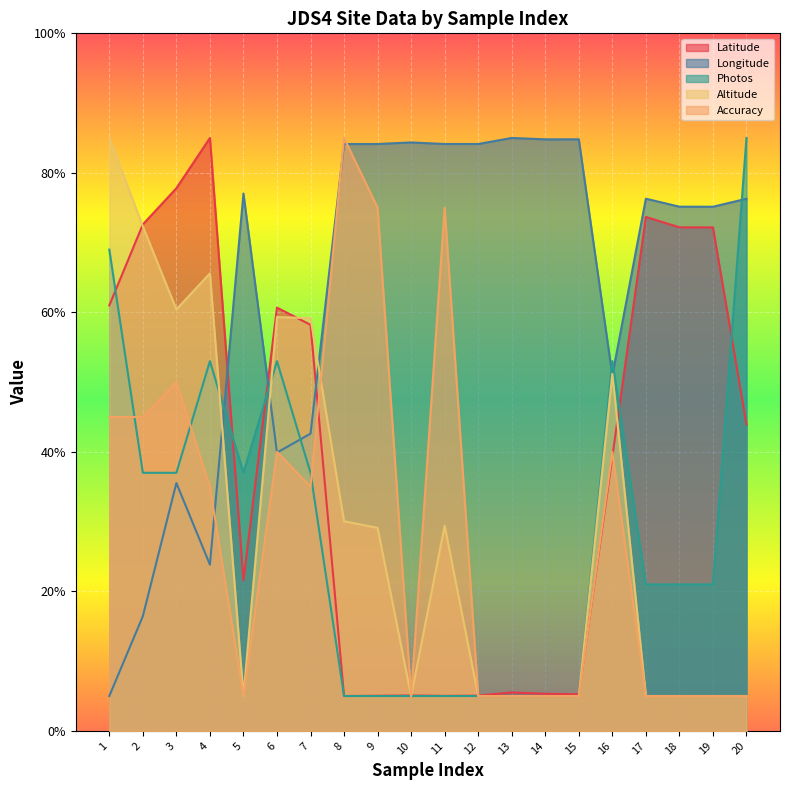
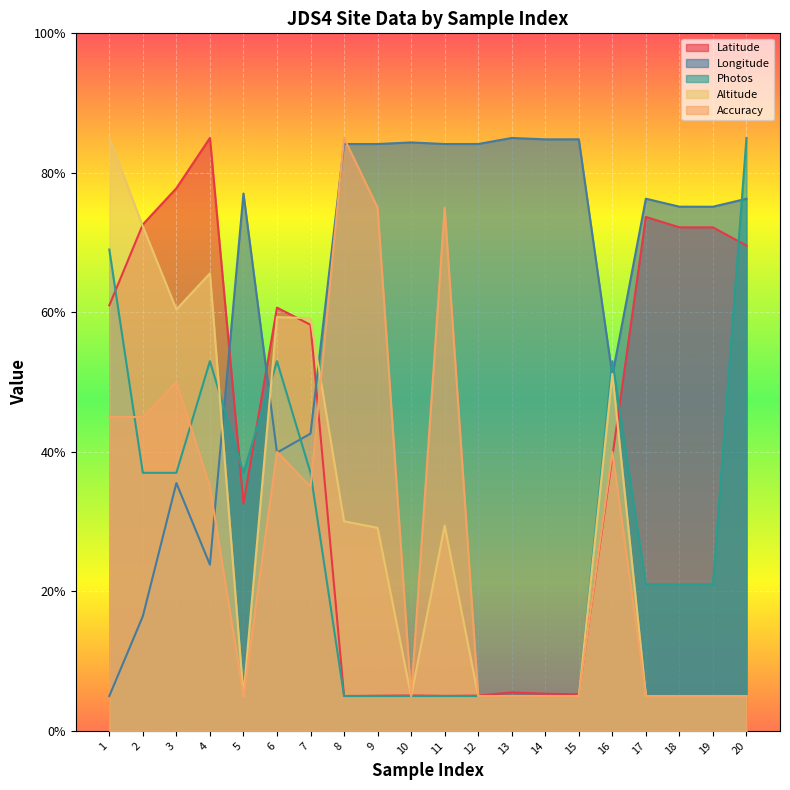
  {
    "Latitude": {
      "1": "61%",
      "3": "78%",
      "4": "85%",
-     "5": "22%",
+     "5": "33%",
      "6": "61%",
      "7": "58%",
      "13": "6%",
      "16": "39%",
      "17": "74%",
      "18": "72%",
      "19": "72%",
-     "20": "44%"
+     "20": "70%"
    }
  }
